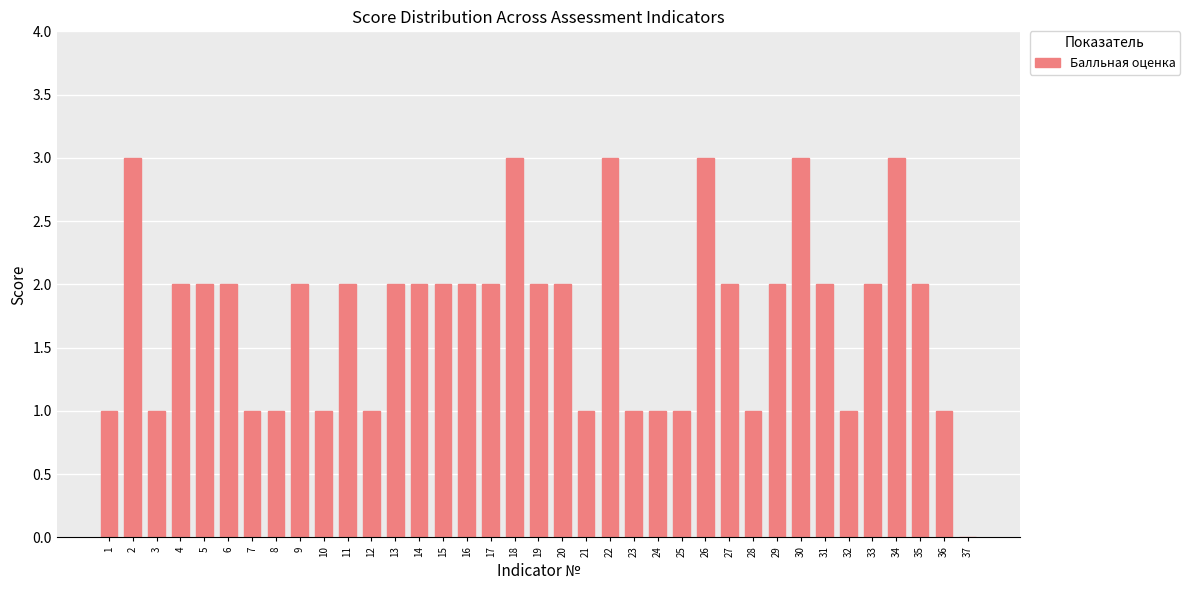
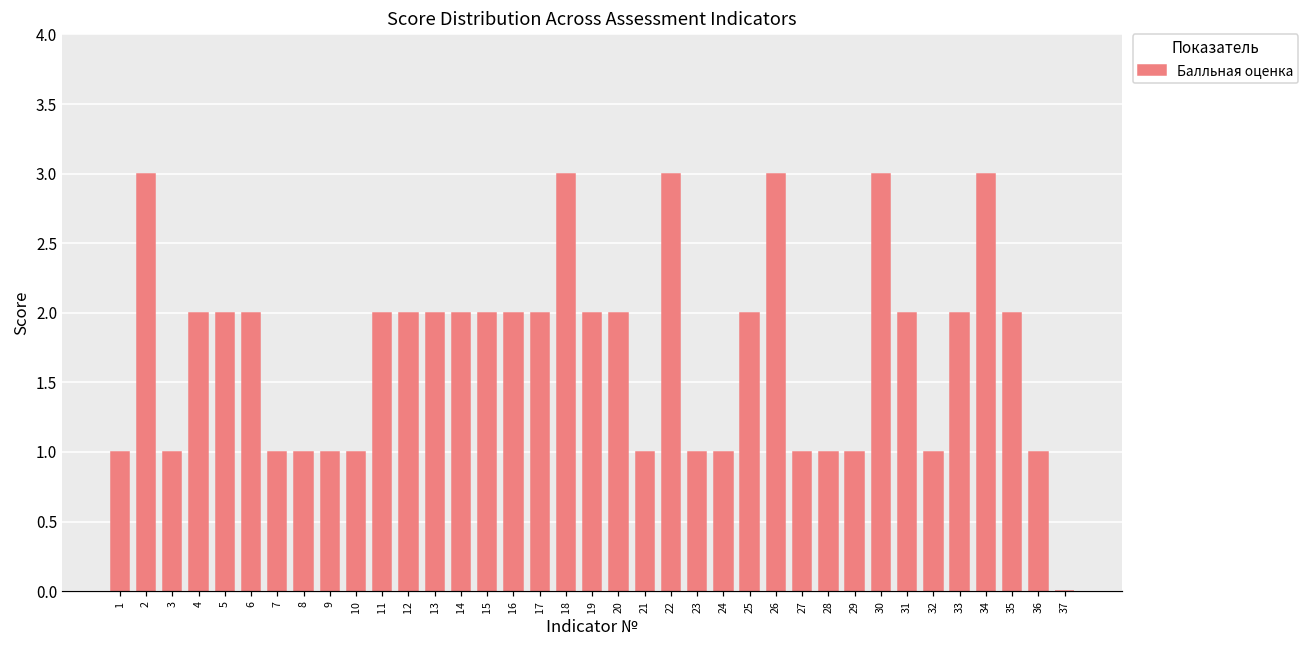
  {
    "1": 1,
    "2": 3,
    "3": 1,
    "4": 2,
    "5": 2,
    "6": 2,
    "7": 1,
    "8": 1,
-   "9": 2,
+   "9": 1,
    "10": 1,
    "11": 2,
-   "12": 1,
+   "12": 2,
    "13": 2,
    "14": 2,
    "15": 2,
    "16": 2,
    "17": 2,
    "18": 3,
    "19": 2,
    "20": 2,
    "21": 1,
    "22": 3,
    "23": 1,
    "24": 1,
-   "25": 1,
+   "25": 2,
    "26": 3,
-   "27": 2,
+   "27": 1,
    "28": 1,
-   "29": 2,
+   "29": 1,
    "30": 3,
    "31": 2,
    "32": 1,
    "33": 2,
    "34": 3,
    "35": 2,
    "36": 1,
    "37": 0
  }
